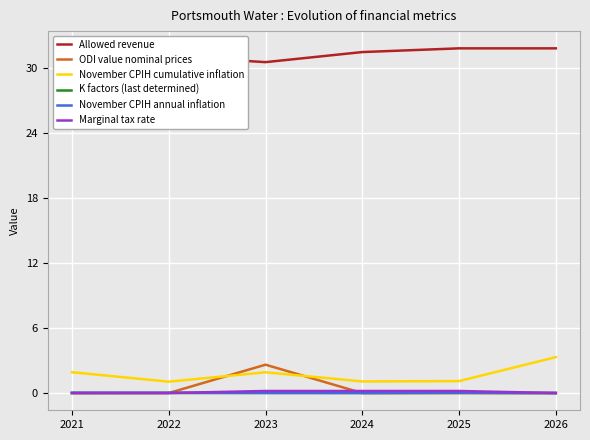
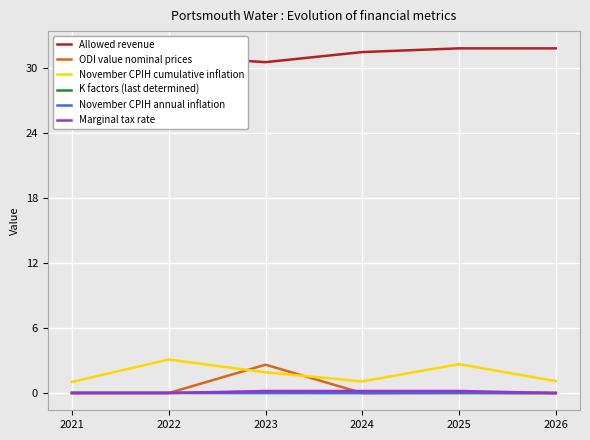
  {
    "Allowed revenue": {
      "2023": 30.6,
      "2024": 31.5,
      "2025": 31.9,
      "2026": 31.9
    },
    "ODI value nominal prices": {
      "2023": 2.6
    },
    "November CPIH cumulative inflation": {
-     "2021": 1.9,
-     "2022": 1.1,
+     "2021": 1.0,
+     "2022": 3.1,
      "2023": 1.9,
      "2024": 1.1,
-     "2025": 1.1,
-     "2026": 3.3
+     "2025": 2.7,
+     "2026": 1.1
    }
  }
